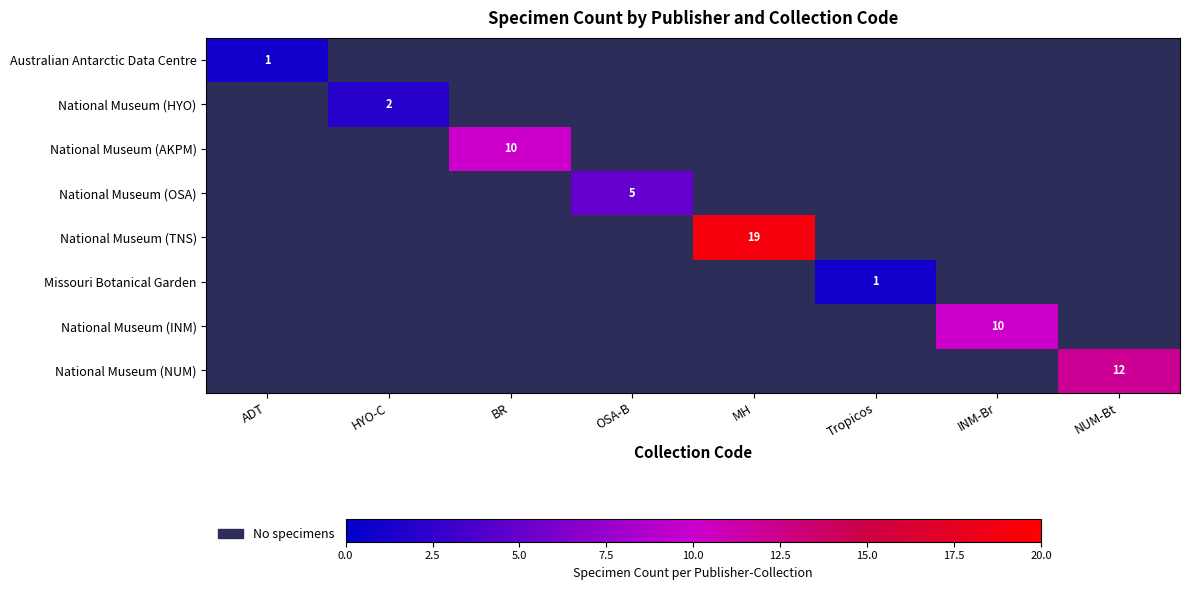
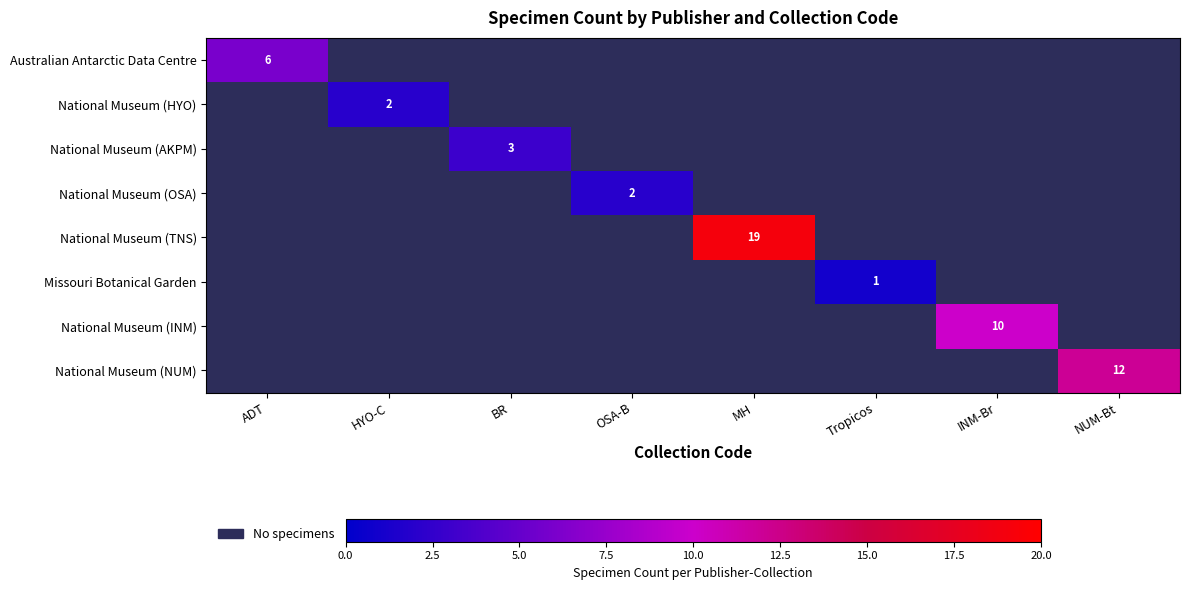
  {
    "Australian Antarctic Data Centre": {
-     "ADT": 1
+     "ADT": 6
    },
    "National Museum (HYO)": {
      "HYO-C": 2
    },
    "National Museum (AKPM)": {
-     "BR": 10
+     "BR": 3
    },
    "National Museum (OSA)": {
-     "OSA-B": 5
+     "OSA-B": 2
    },
    "National Museum (TNS)": {
      "MH": 19
    },
    "Missouri Botanical Garden": {
      "Tropicos": 1
    },
    "National Museum (INM)": {
      "INM-Br": 10
    },
    "National Museum (NUM)": {
      "NUM-Bt": 12
    }
  }
